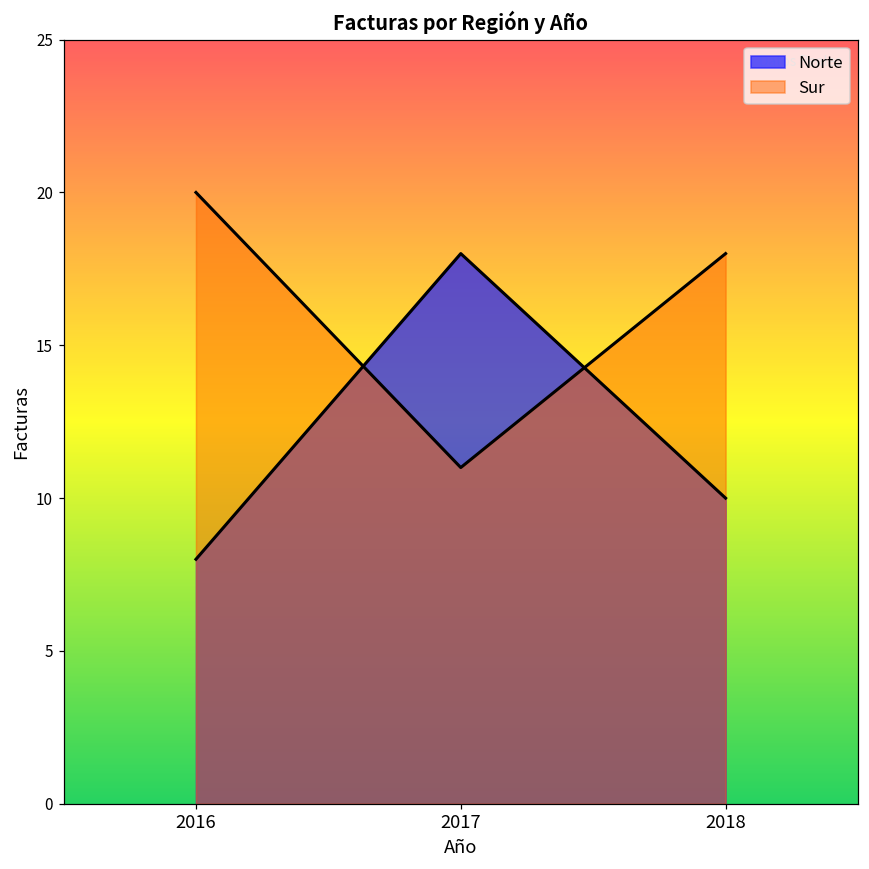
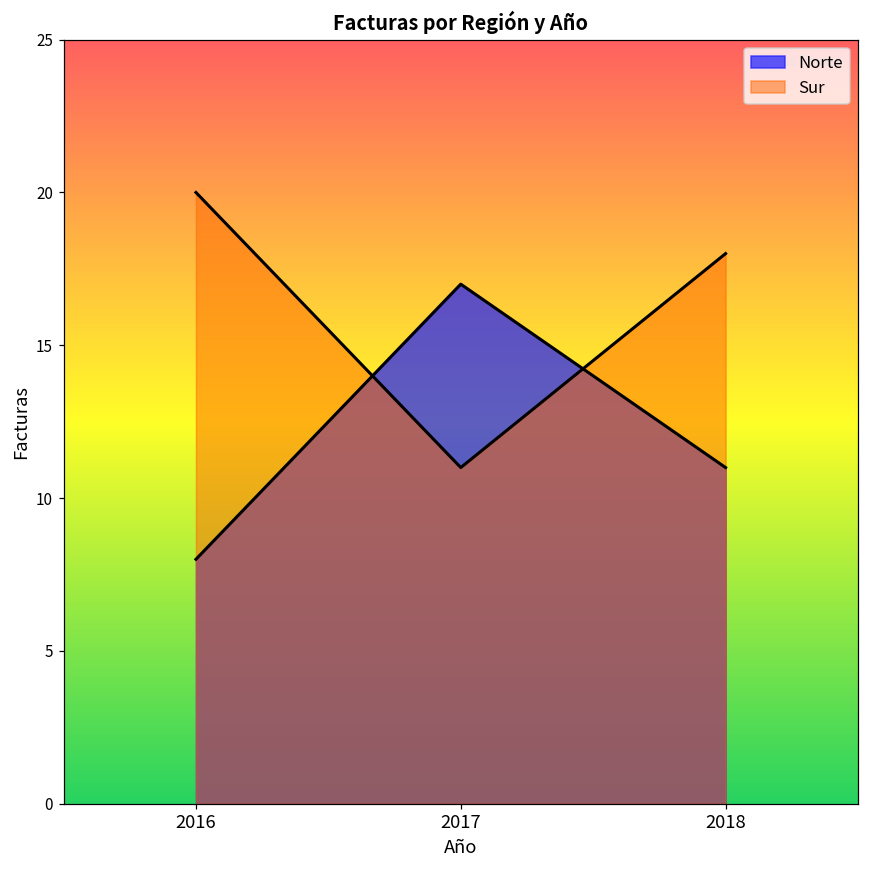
  {
    "Norte": {
      "2016": 8,
-     "2017": 18,
-     "2018": 10
+     "2017": 17,
+     "2018": 11
    },
    "Sur": {
      "2016": 20,
      "2017": 11,
      "2018": 18
    }
  }
